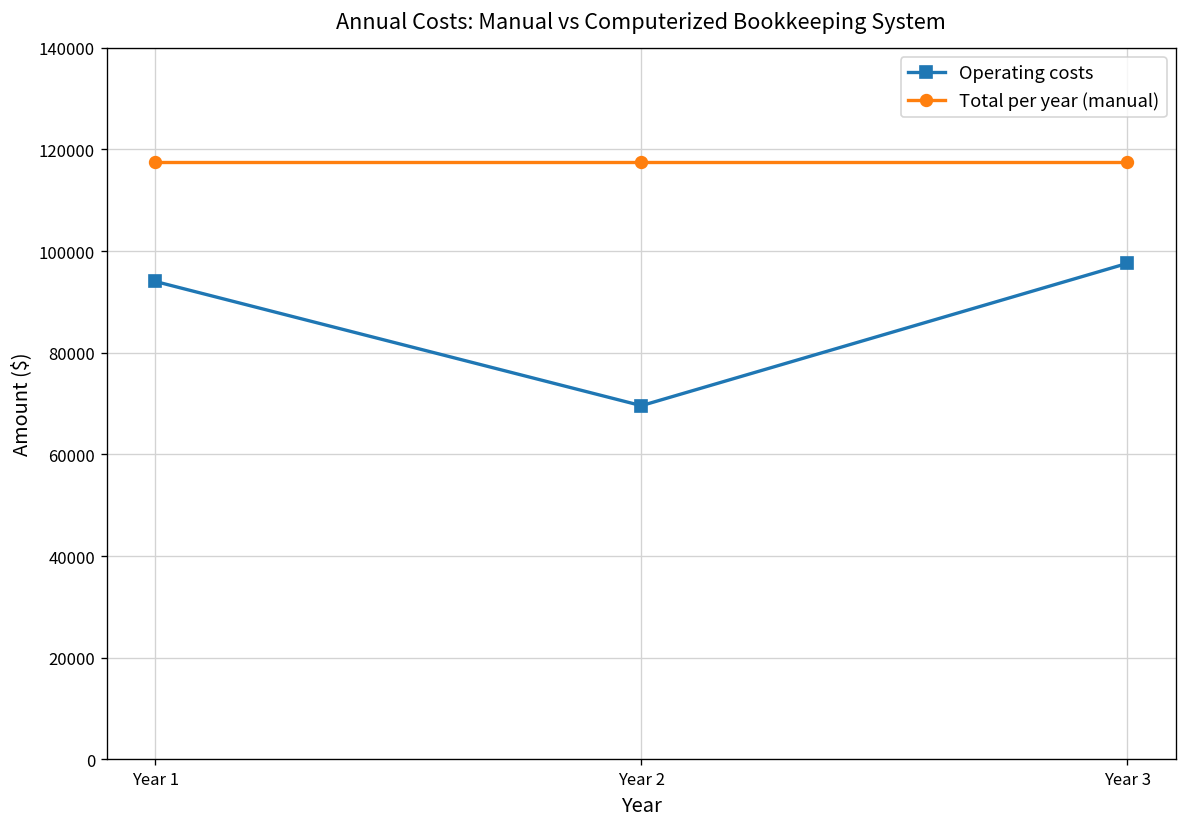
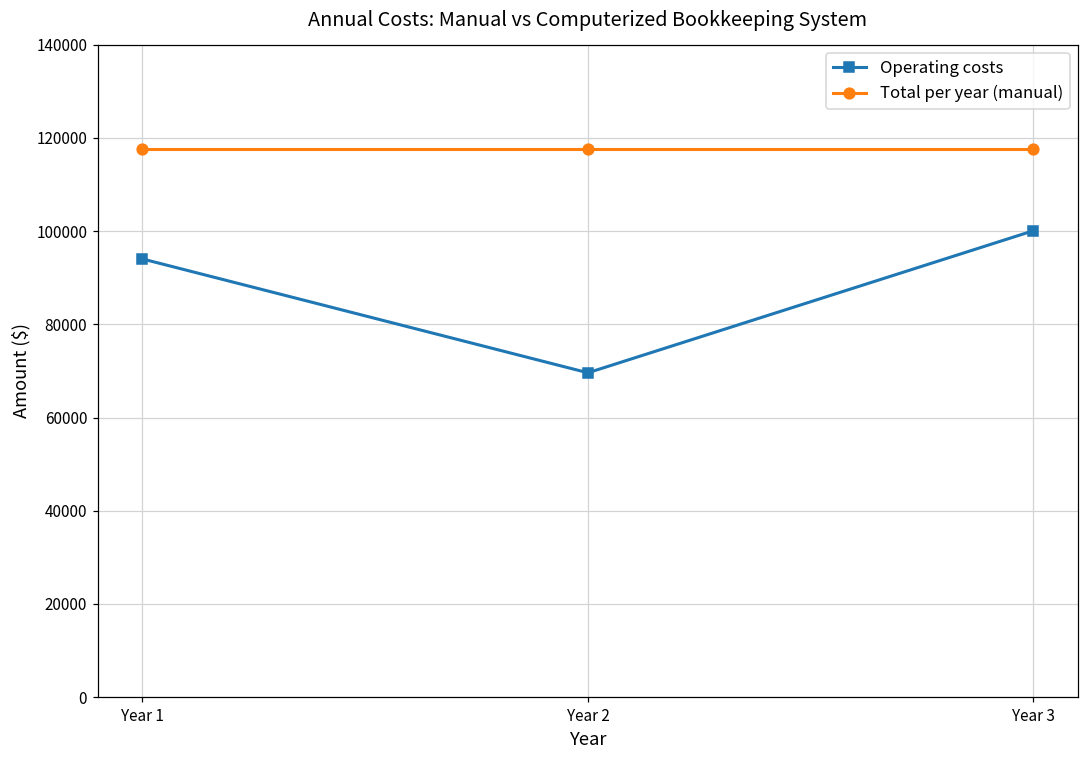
  {
    "Operating costs": {
      "Year 1": 94000,
      "Year 2": 70000,
-     "Year 3": 98000
+     "Year 3": 100000
    },
    "Total per year (manual)": {
      "Year 1": 118000,
      "Year 2": 118000,
      "Year 3": 118000
    }
  }
